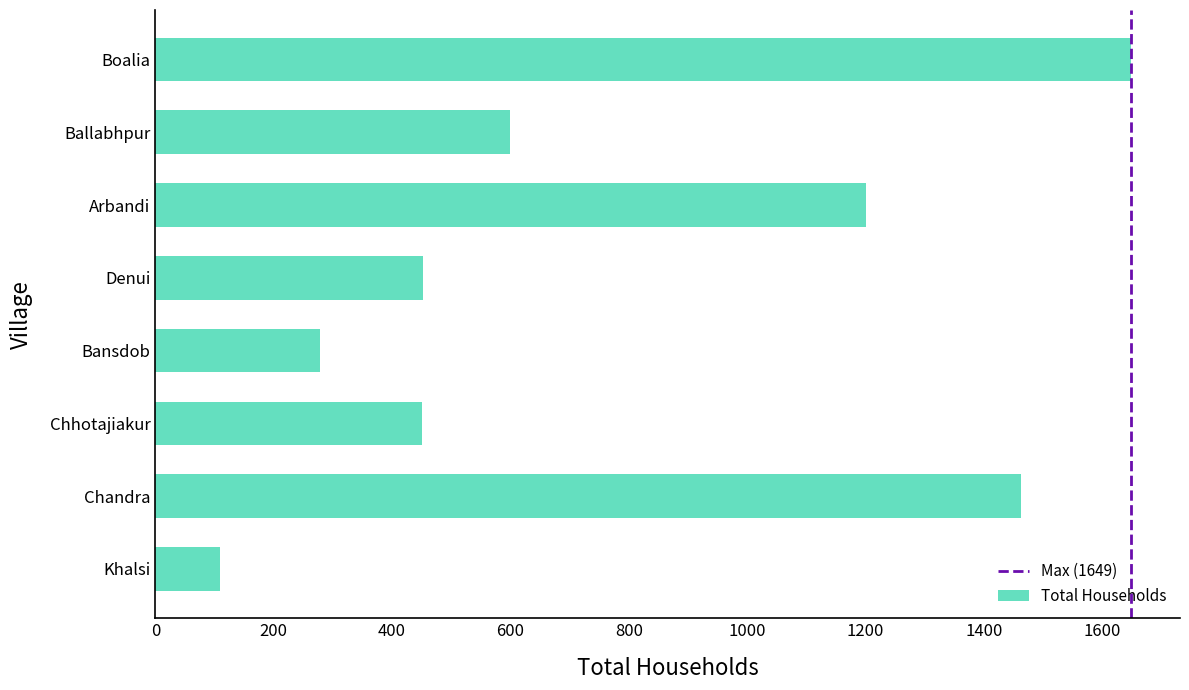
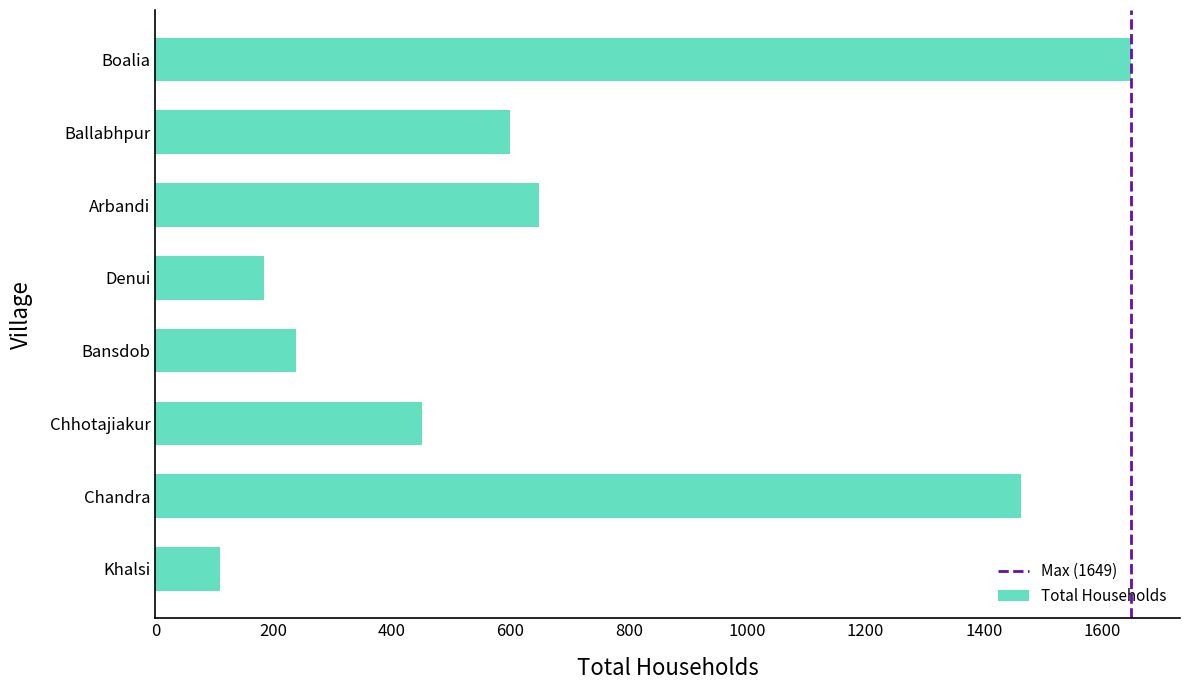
  {
    "Boalia": 1650,
    "Ballabhpur": 600,
-   "Arbandi": 1200,
-   "Denui": 450,
-   "Bansdob": 280,
+   "Arbandi": 650,
+   "Denui": 180,
+   "Bansdob": 240,
    "Chhotajiakur": 450,
    "Chandra": 1460,
    "Khalsi": 110
  }
